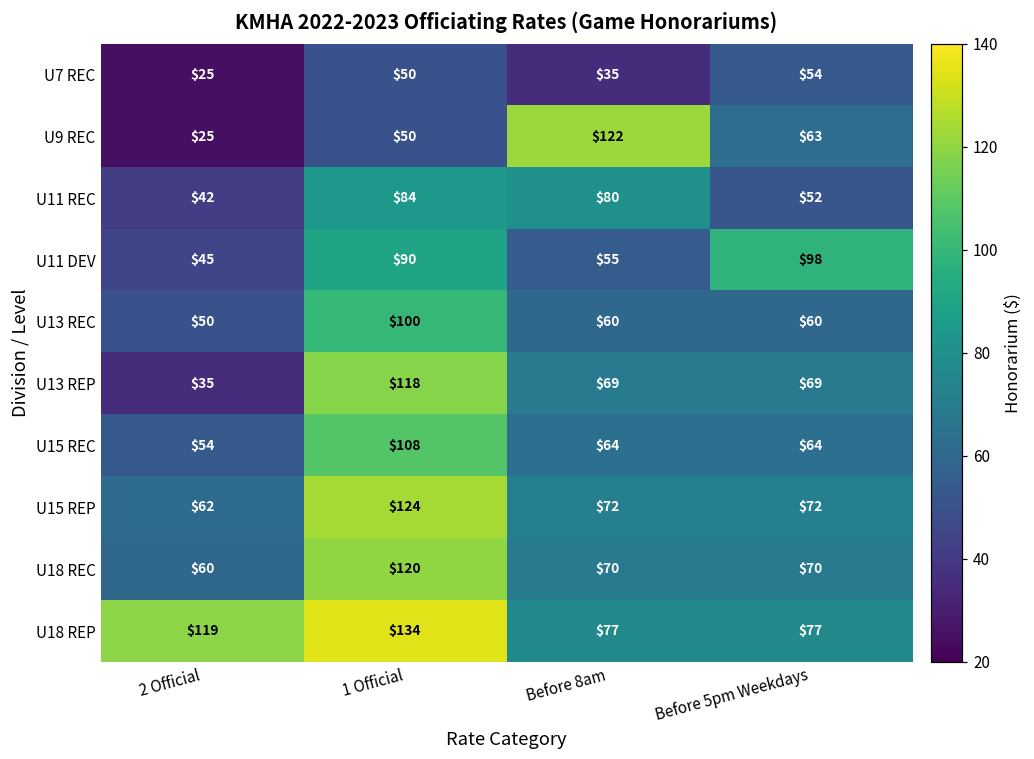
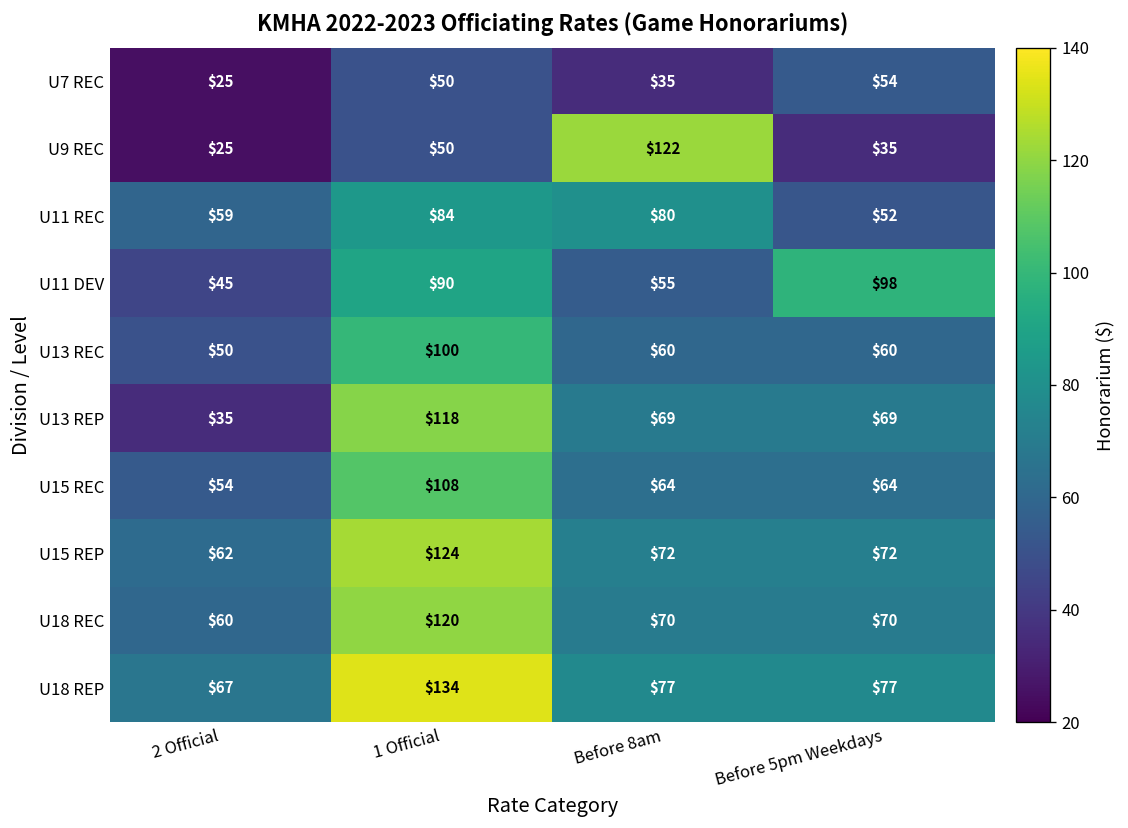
  {
    "U7 REC": {
      "2 Official": "$25",
      "1 Official": "$50",
      "Before 8am": "$35",
      "Before 5pm Weekdays": "$54"
    },
    "U9 REC": {
      "2 Official": "$25",
      "1 Official": "$50",
      "Before 8am": "$122",
-     "Before 5pm Weekdays": "$63"
+     "Before 5pm Weekdays": "$35"
    },
    "U11 REC": {
-     "2 Official": "$42",
+     "2 Official": "$59",
      "1 Official": "$84",
      "Before 8am": "$80",
      "Before 5pm Weekdays": "$52"
    },
    "U11 DEV": {
      "2 Official": "$45",
      "1 Official": "$90",
      "Before 8am": "$55",
      "Before 5pm Weekdays": "$98"
    },
    "U13 REC": {
      "2 Official": "$50",
      "1 Official": "$100",
      "Before 8am": "$60",
      "Before 5pm Weekdays": "$60"
    },
    "U13 REP": {
      "2 Official": "$35",
      "1 Official": "$118",
      "Before 8am": "$69",
      "Before 5pm Weekdays": "$69"
    },
    "U15 REC": {
      "2 Official": "$54",
      "1 Official": "$108",
      "Before 8am": "$64",
      "Before 5pm Weekdays": "$64"
    },
    "U15 REP": {
      "2 Official": "$62",
      "1 Official": "$124",
      "Before 8am": "$72",
      "Before 5pm Weekdays": "$72"
    },
    "U18 REC": {
      "2 Official": "$60",
      "1 Official": "$120",
      "Before 8am": "$70",
      "Before 5pm Weekdays": "$70"
    },
    "U18 REP": {
-     "2 Official": "$119",
+     "2 Official": "$67",
      "1 Official": "$134",
      "Before 8am": "$77",
      "Before 5pm Weekdays": "$77"
    }
  }
